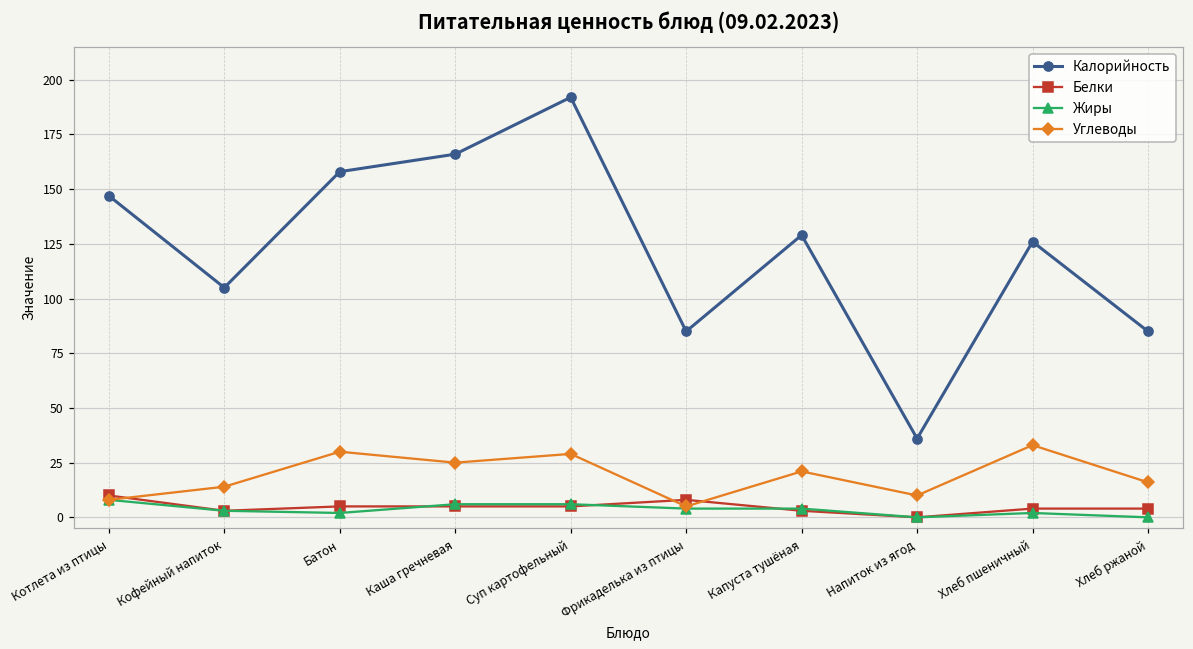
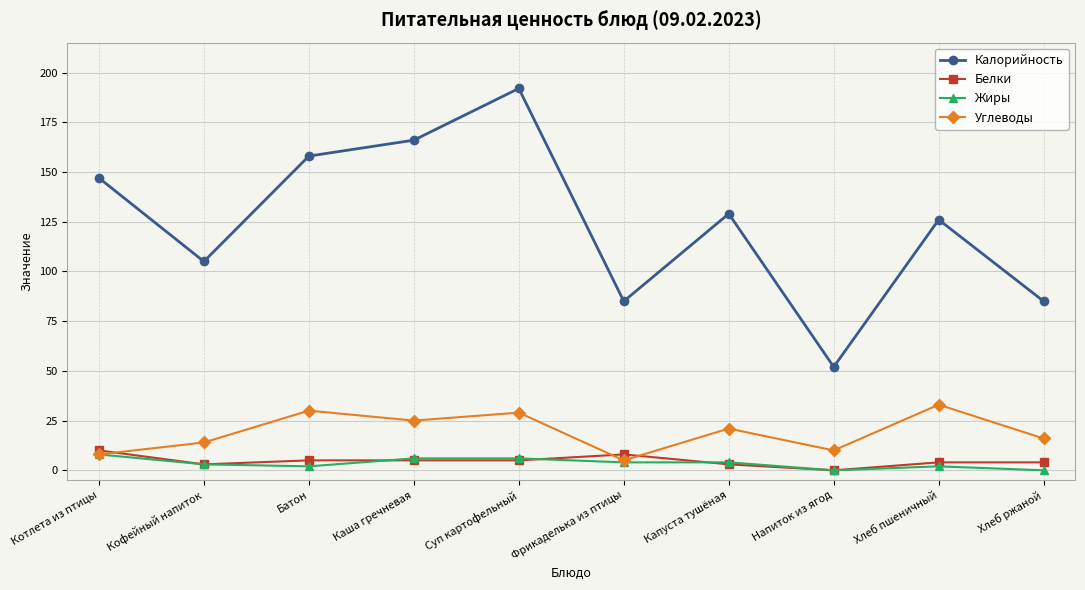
  {
    "Калорийность": {
      "Котлета из птицы": 147,
      "Кофейный напиток": 105,
      "Батон": 158,
      "Каша гречневая": 166,
      "Суп картофельный": 192,
      "Фрикаделька из птицы": 85,
      "Капуста тушёная": 129,
-     "Напиток из ягод": 36,
+     "Напиток из ягод": 52,
      "Хлеб пшеничный": 126,
      "Хлеб ржаной": 85
    },
    "Белки": {
      "Котлета из птицы": 10,
      "Батон": 5,
      "Фрикаделька из птицы": 8,
      "Хлеб пшеничный": 4,
      "Хлеб ржаной": 4
    },
    "Жиры": {
      "Батон": 2,
      "Хлеб пшеничный": 2,
      "Хлеб ржаной": 0
    },
    "Углеводы": {
      "Кофейный напиток": 14,
      "Батон": 30,
      "Каша гречневая": 25,
      "Суп картофельный": 29,
      "Капуста тушёная": 21,
      "Напиток из ягод": 10,
      "Хлеб пшеничный": 33,
      "Хлеб ржаной": 16
    }
  }
